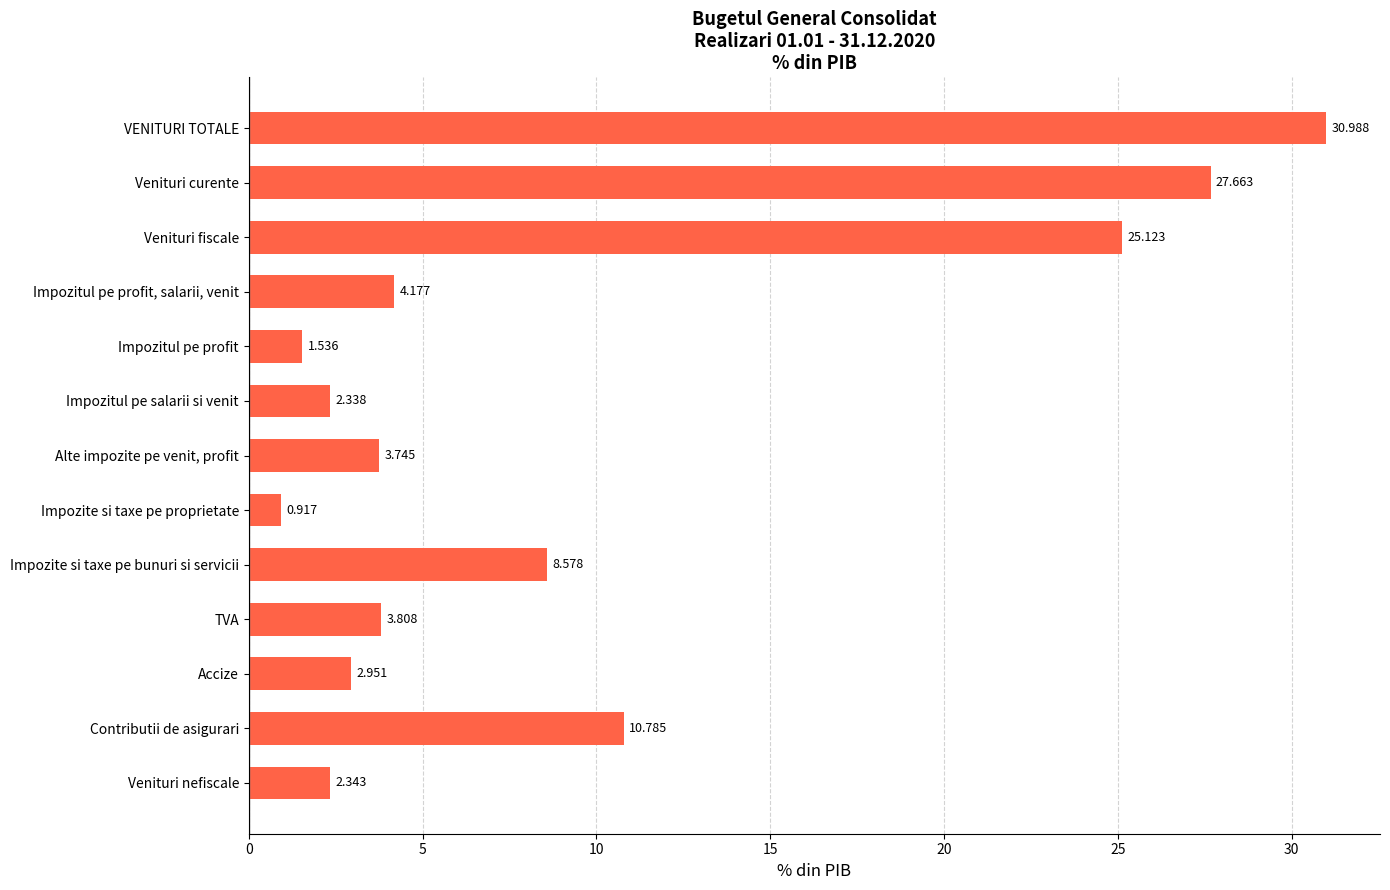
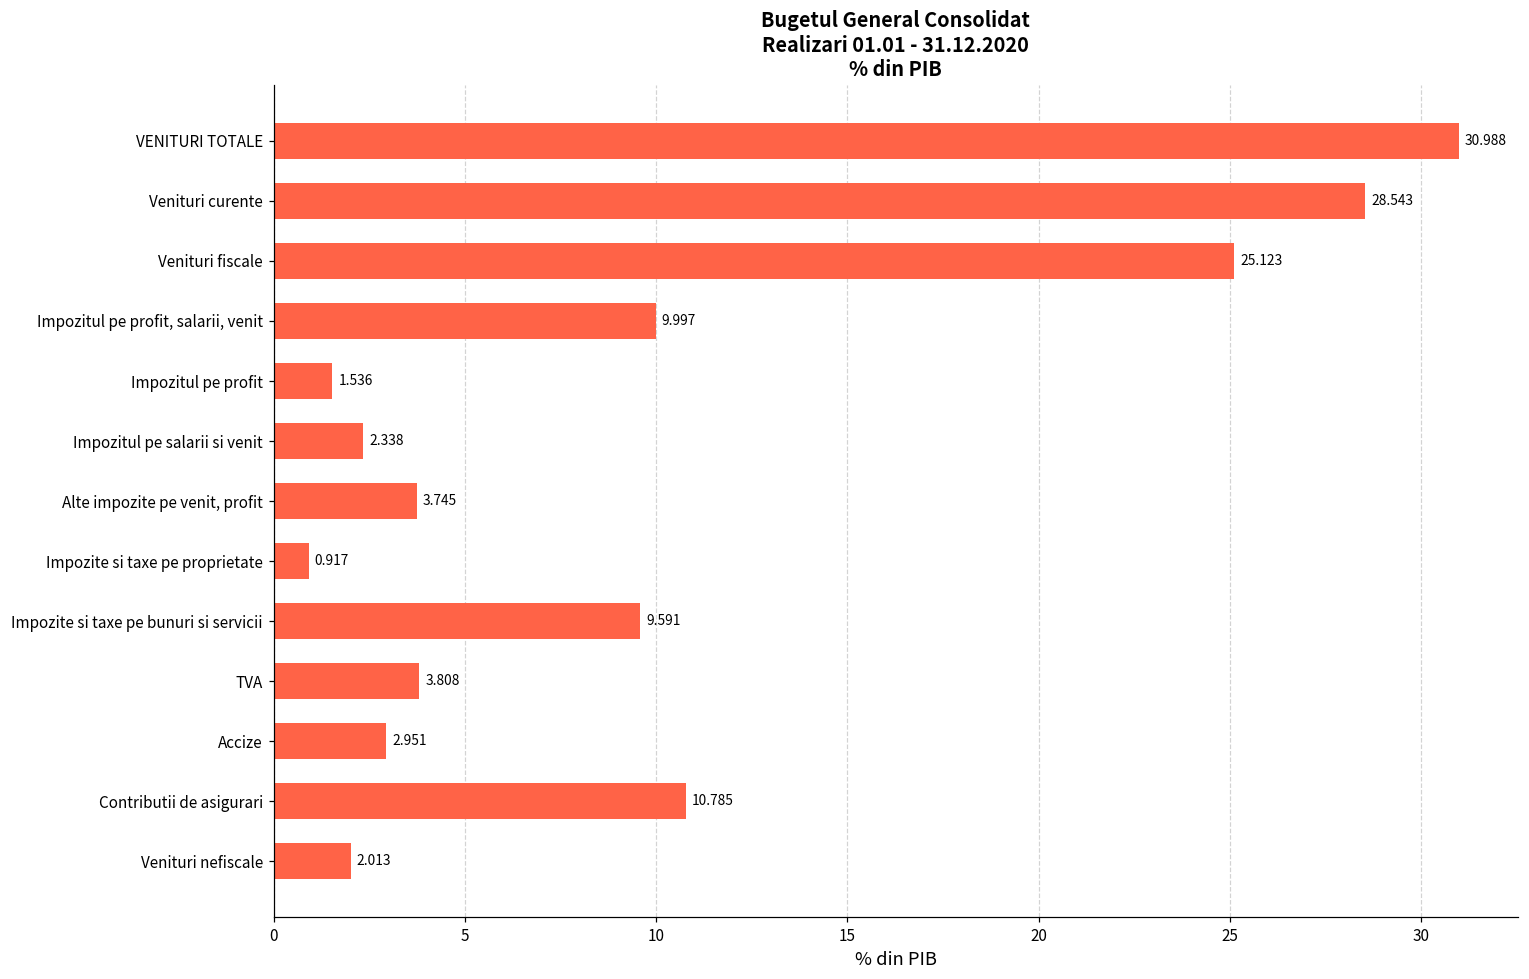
  {
    "VENITURI TOTALE": 30.988,
-   "Venituri curente": 27.663,
+   "Venituri curente": 28.543,
    "Venituri fiscale": 25.123,
-   "Impozitul pe profit, salarii, venit": 4.177,
+   "Impozitul pe profit, salarii, venit": 9.997,
    "Impozitul pe profit": 1.536,
    "Impozitul pe salarii si venit": 2.338,
    "Alte impozite pe venit, profit": 3.745,
    "Impozite si taxe pe proprietate": 0.917,
-   "Impozite si taxe pe bunuri si servicii": 8.578,
+   "Impozite si taxe pe bunuri si servicii": 9.591,
    "TVA": 3.808,
    "Accize": 2.951,
    "Contributii de asigurari": 10.785,
-   "Venituri nefiscale": 2.343
+   "Venituri nefiscale": 2.013
  }
